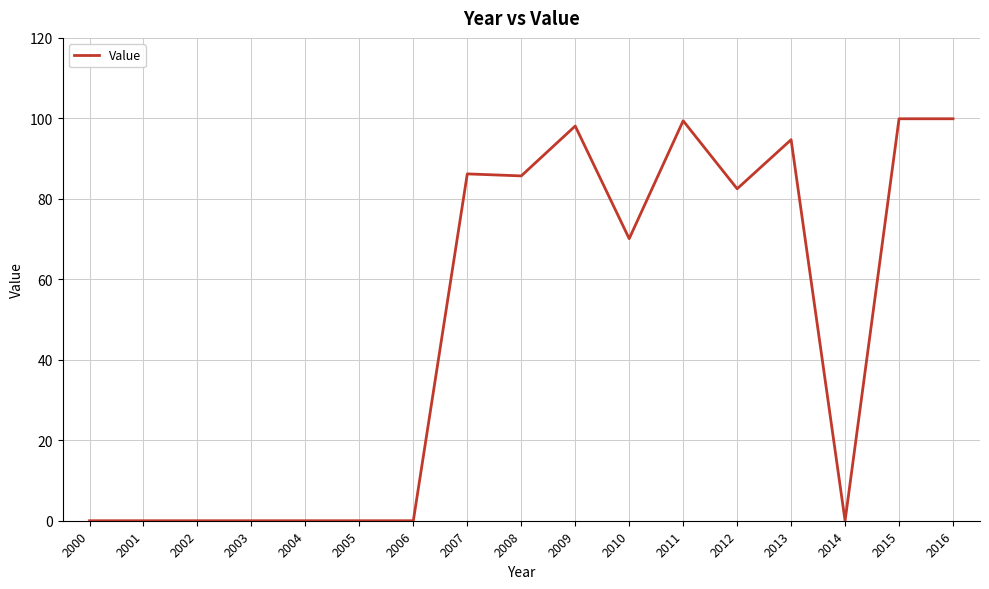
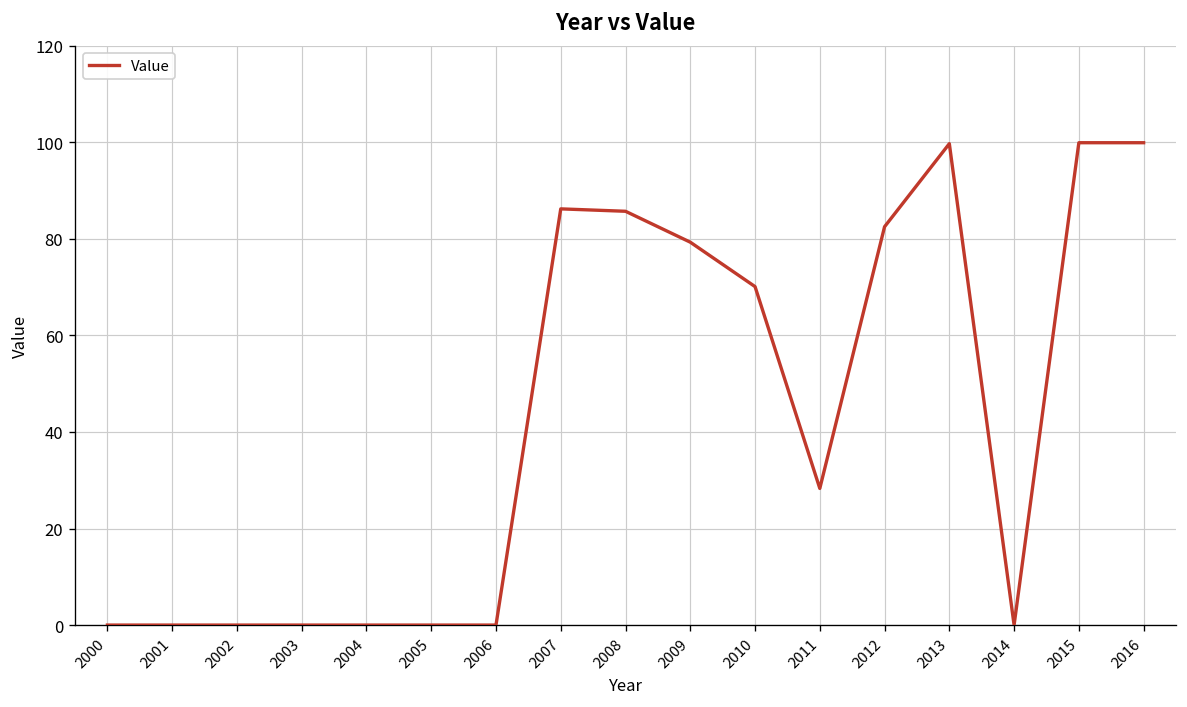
  {
    "2000": 0,
    "2001": 0,
    "2002": 0,
    "2003": 0,
    "2004": 0,
    "2005": 0,
    "2006": 0,
    "2007": 86,
    "2008": 86,
-   "2009": 98,
+   "2009": 79,
    "2010": 70,
-   "2011": 99,
+   "2011": 28,
    "2012": 83,
-   "2013": 95,
+   "2013": 100,
    "2014": 0,
    "2015": 100,
    "2016": 100
  }
